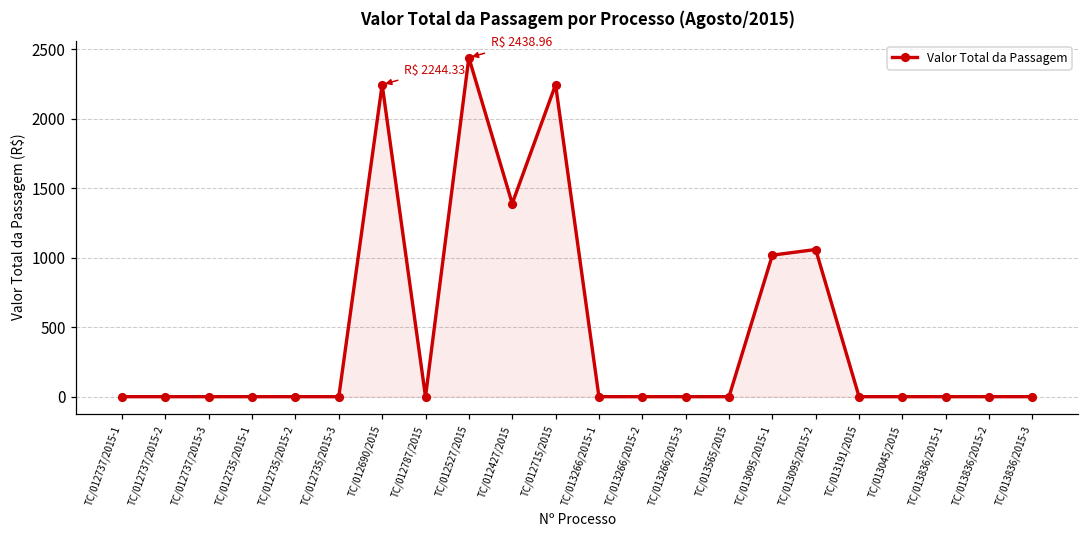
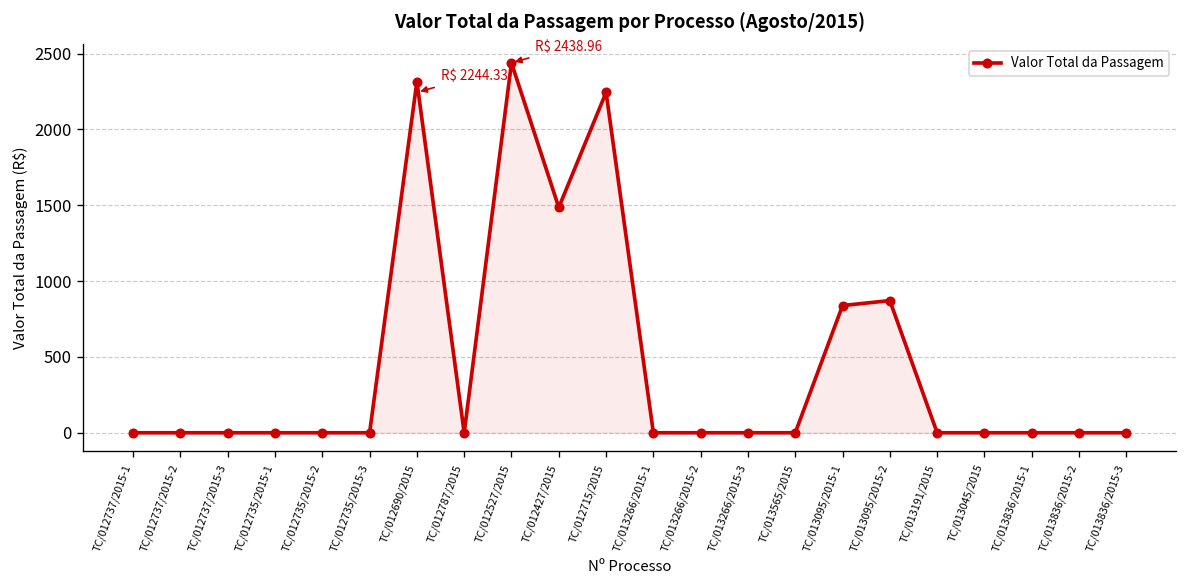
  {
    "TC/012737/2015-1": 0,
    "TC/012737/2015-2": 0,
    "TC/012737/2015-3": 0,
    "TC/012735/2015-1": 0,
    "TC/012735/2015-2": 0,
    "TC/012735/2015-3": 0,
-   "TC/012690/2015": 2240,
+   "TC/012690/2015": 2310,
    "TC/012787/2015": 0,
-   "TC/012427/2015": 1390,
+   "TC/012427/2015": 1490,
    "TC/012715/2015": 2240,
    "TC/013266/2015-1": 0,
    "TC/013266/2015-2": 0,
    "TC/013266/2015-3": 0,
    "TC/013565/2015": 0,
-   "TC/013095/2015-1": 1020,
-   "TC/013095/2015-2": 1060,
+   "TC/013095/2015-1": 840,
+   "TC/013095/2015-2": 870,
    "TC/013191/2015": 0,
    "TC/013045/2015": 0,
    "TC/013836/2015-1": 0,
    "TC/013836/2015-2": 0,
    "TC/013836/2015-3": 0
  }
